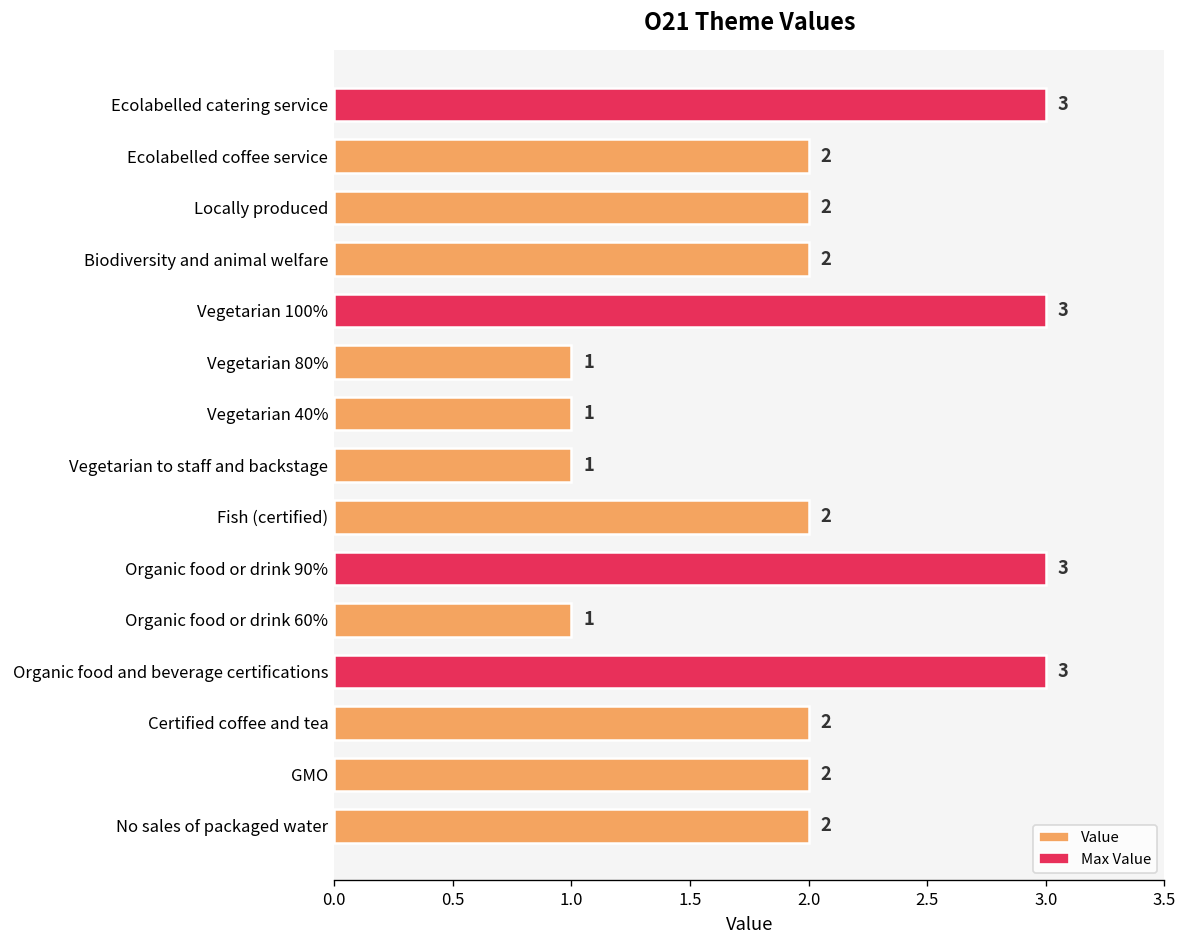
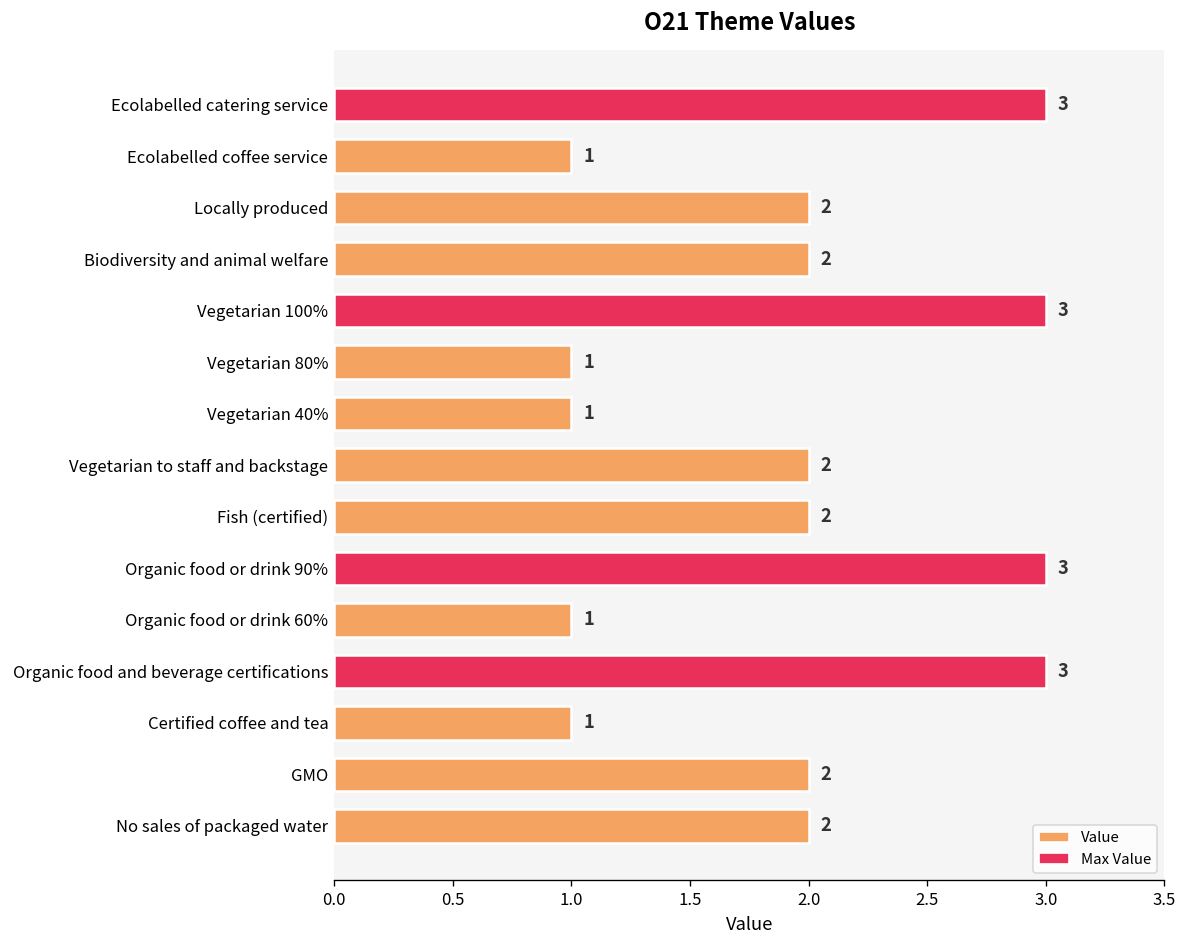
  {
    "Ecolabelled catering service": 3,
-   "Ecolabelled coffee service": 2,
+   "Ecolabelled coffee service": 1,
    "Locally produced": 2,
    "Biodiversity and animal welfare": 2,
    "Vegetarian 100%": 3,
    "Vegetarian 80%": 1,
    "Vegetarian 40%": 1,
-   "Vegetarian to staff and backstage": 1,
+   "Vegetarian to staff and backstage": 2,
    "Fish (certified)": 2,
    "Organic food or drink 90%": 3,
    "Organic food or drink 60%": 1,
    "Organic food and beverage certifications": 3,
-   "Certified coffee and tea": 2,
+   "Certified coffee and tea": 1,
    "GMO": 2,
    "No sales of packaged water": 2
  }
